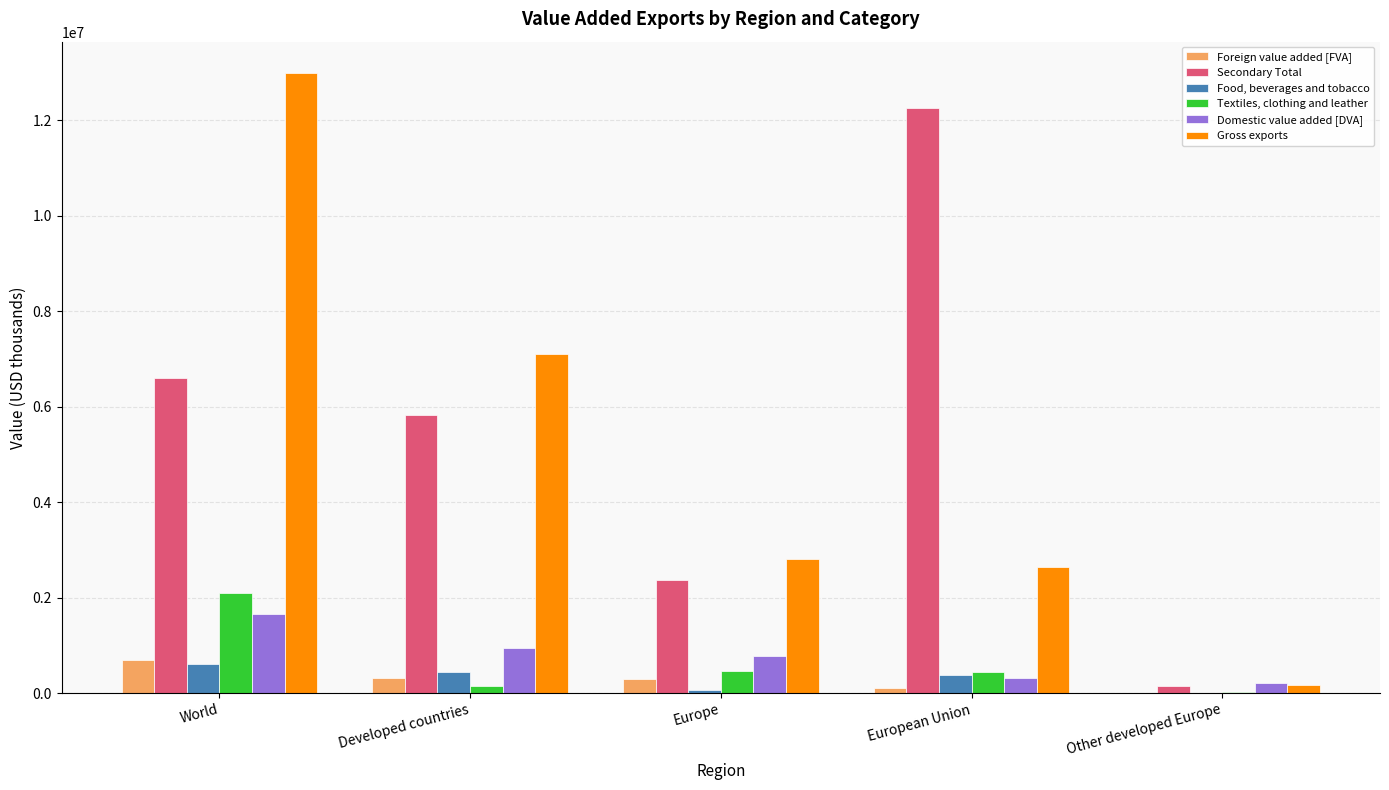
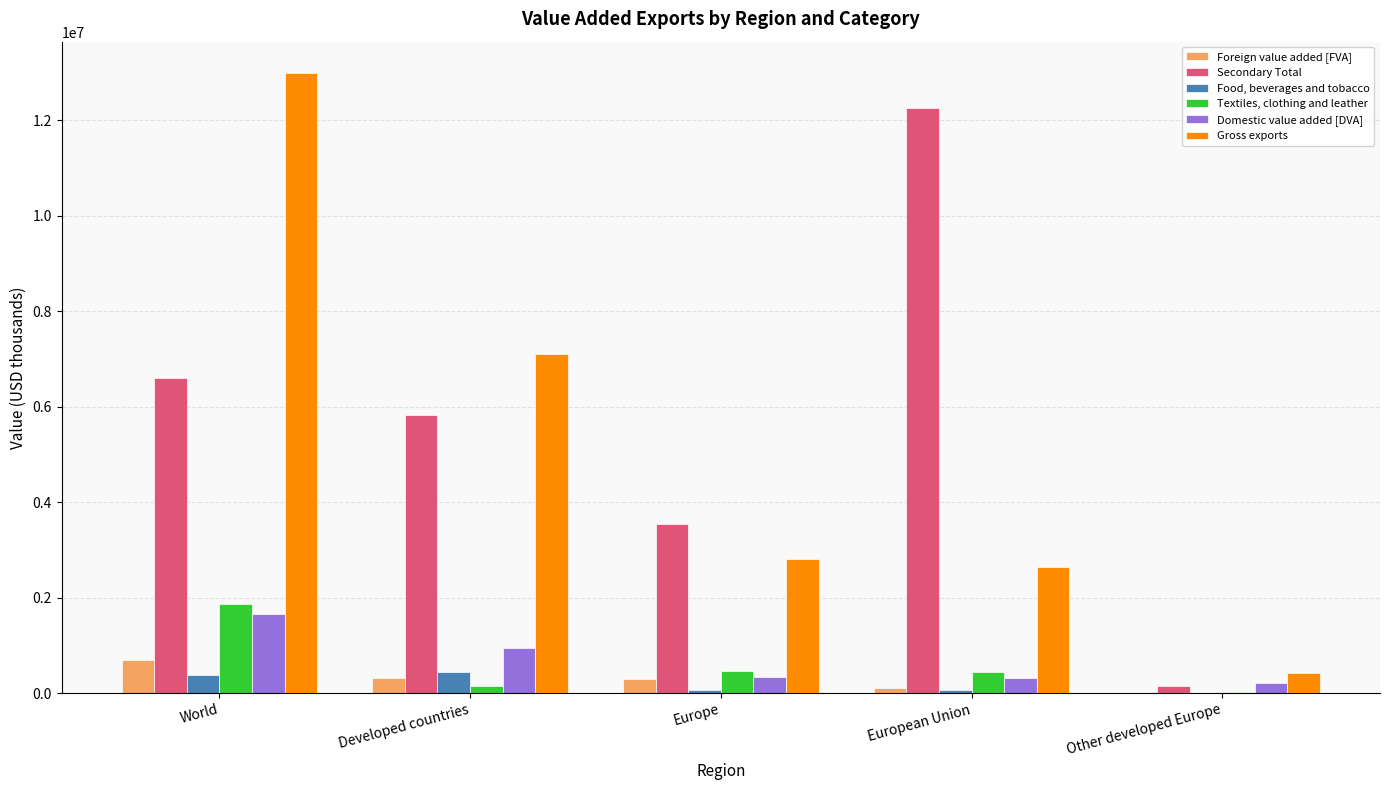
  {
    "Foreign value added [FVA]": {
      "World": 700000,
      "Developed countries": 300000,
      "Europe": 300000,
      "European Union": 100000
    },
    "Secondary Total": {
      "World": 6600000,
      "Developed countries": 5800000,
-     "Europe": 2400000,
+     "Europe": 3500000,
      "European Union": 12300000,
      "Other developed Europe": 200000
    },
    "Food, beverages and tobacco": {
-     "World": 600000,
+     "World": 400000,
      "Developed countries": 400000,
      "Europe": 100000,
-     "European Union": 400000
+     "European Union": 100000
    },
    "Textiles, clothing and leather": {
-     "World": 2100000,
+     "World": 1900000,
      "Developed countries": 100000,
      "Europe": 500000,
      "European Union": 400000
    },
    "Domestic value added [DVA]": {
      "World": 1600000,
      "Developed countries": 1000000,
-     "Europe": 800000,
+     "Europe": 300000,
      "European Union": 300000,
      "Other developed Europe": 200000
    },
    "Gross exports": {
      "World": 13000000,
      "Developed countries": 7100000,
      "Europe": 2800000,
      "European Union": 2600000,
-     "Other developed Europe": 200000
+     "Other developed Europe": 400000
    }
  }
